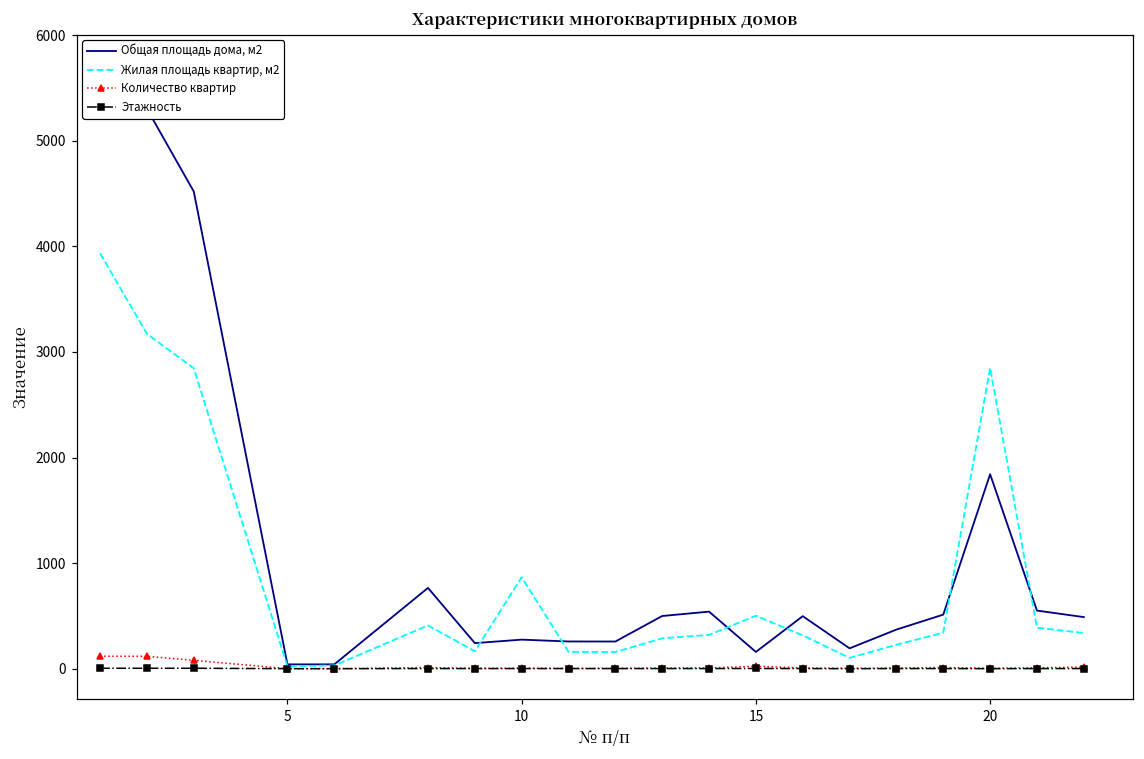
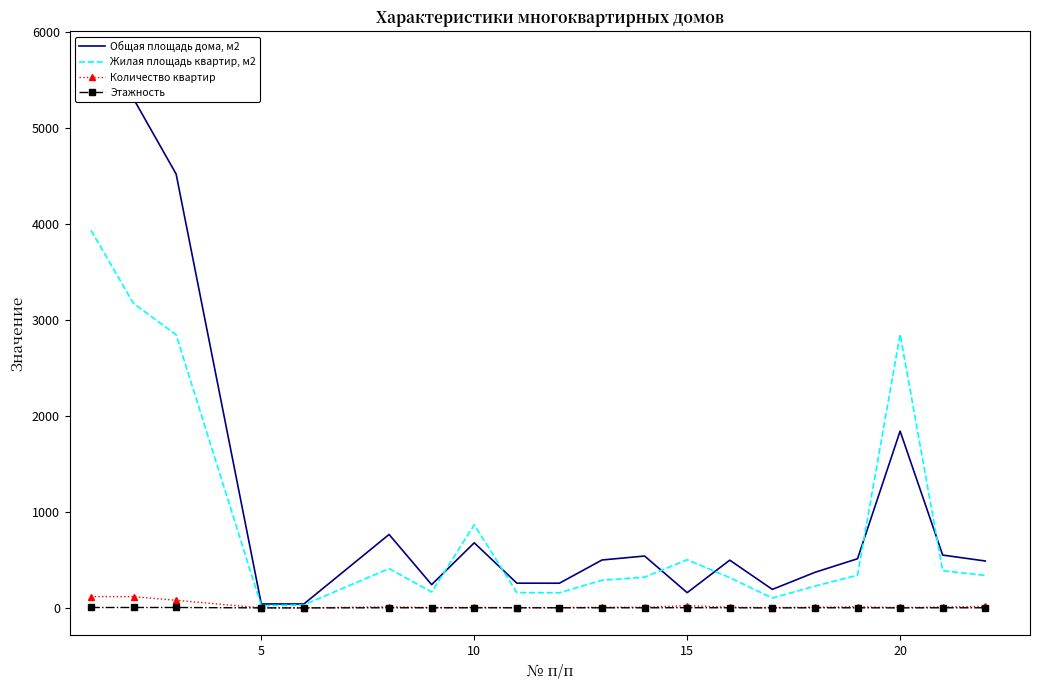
  {
    "Общая площадь дома, м2": {
-     "10": 300,
+     "10": 700,
      "15": 200,
      "20": 1800
    },
    "Жилая площадь квартир, м2": {
      "10": 900,
      "15": 500,
      "20": 2900
    }
  }
